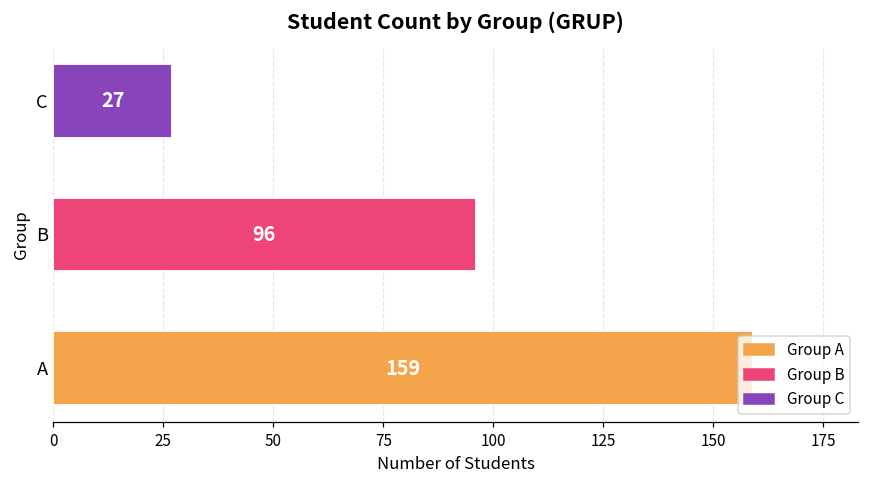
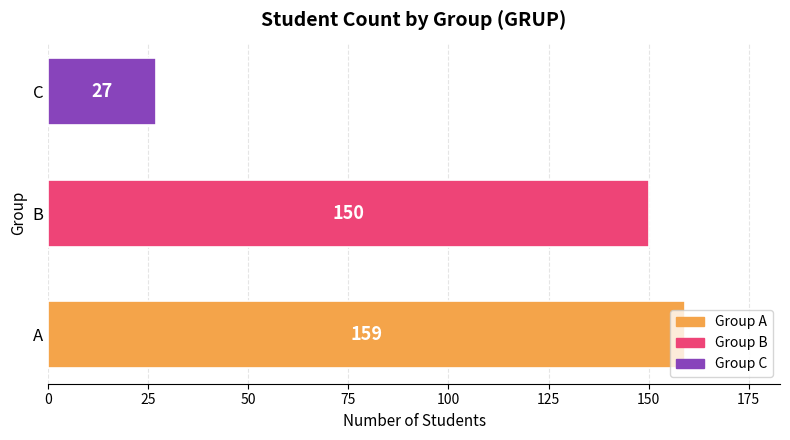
  {
    "C": 27,
-   "B": 96
+   "B": 150
  }
